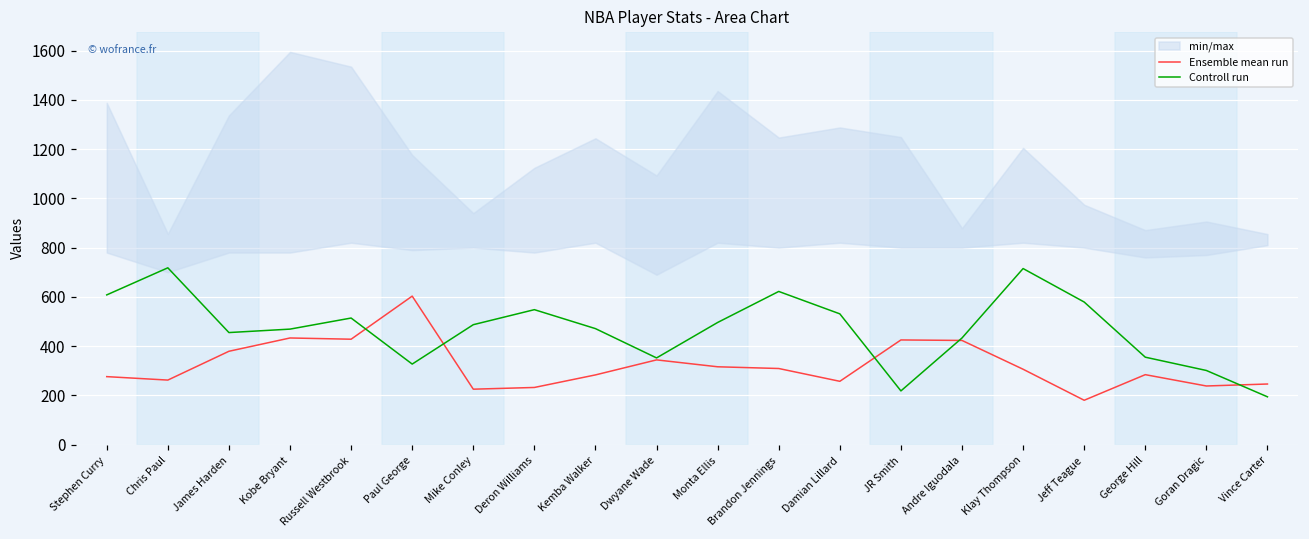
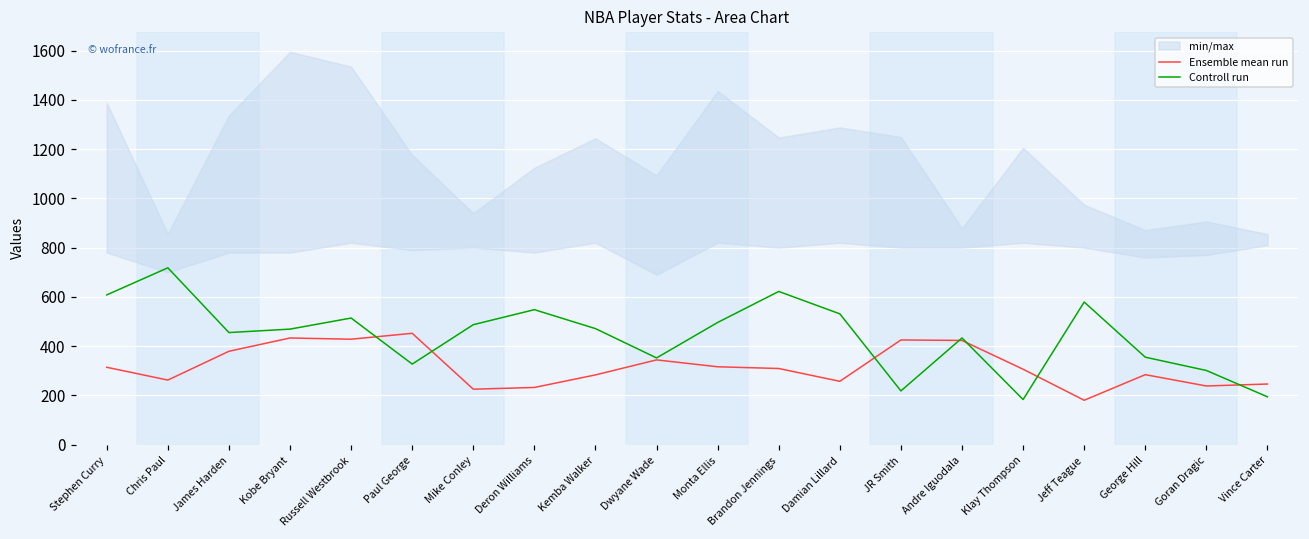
  {
    "Ensemble mean run": {
-     "Stephen Curry": 280,
+     "Stephen Curry": 310,
      "Chris Paul": 260,
      "James Harden": 380,
      "Kobe Bryant": 430,
      "Russell Westbrook": 430,
-     "Paul George": 600,
+     "Paul George": 450,
      "Mike Conley": 230,
      "Deron Williams": 230,
      "Kemba Walker": 280,
      "Monta Ellis": 320,
      "Brandon Jennings": 310,
      "Damian Lillard": 260,
      "JR Smith": 430,
      "Klay Thompson": 310,
      "Jeff Teague": 180,
      "George Hill": 280,
      "Goran Dragic": 240,
      "Vince Carter": 250
    },
    "Controll run": {
      "Stephen Curry": 610,
      "Chris Paul": 720,
      "James Harden": 460,
      "Kobe Bryant": 470,
      "Russell Westbrook": 510,
      "Paul George": 330,
      "Mike Conley": 490,
      "Deron Williams": 550,
      "Kemba Walker": 470,
      "Monta Ellis": 500,
      "Brandon Jennings": 620,
      "Damian Lillard": 530,
      "JR Smith": 220,
-     "Klay Thompson": 720,
+     "Klay Thompson": 180,
      "Jeff Teague": 580,
      "George Hill": 360,
      "Goran Dragic": 300,
      "Vince Carter": 190
    }
  }
